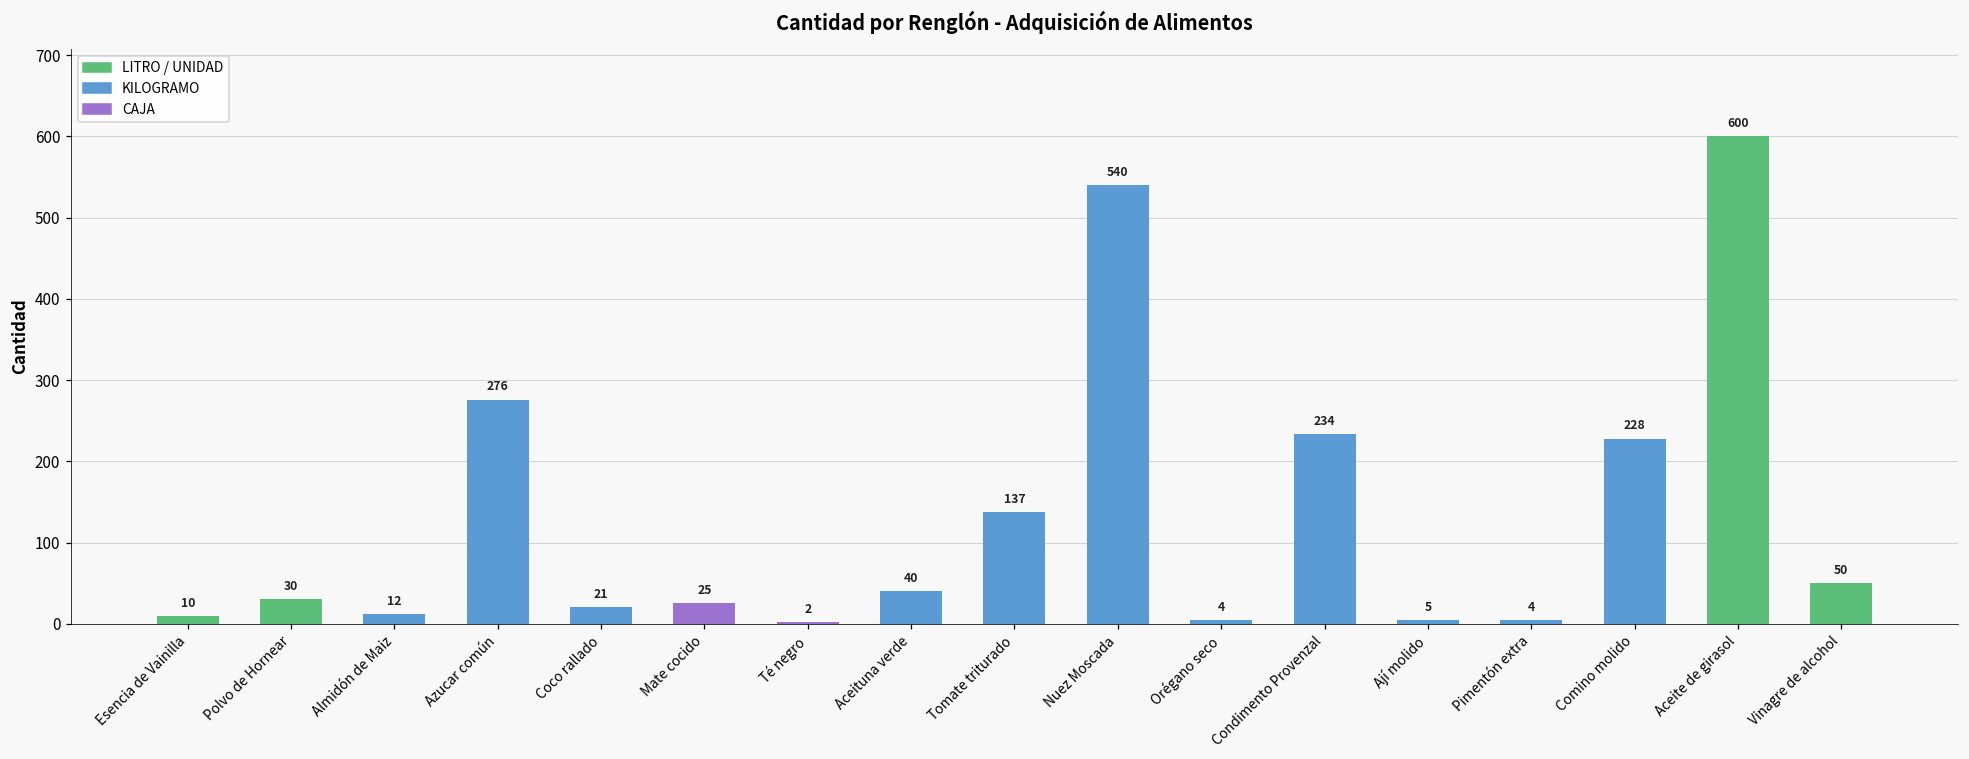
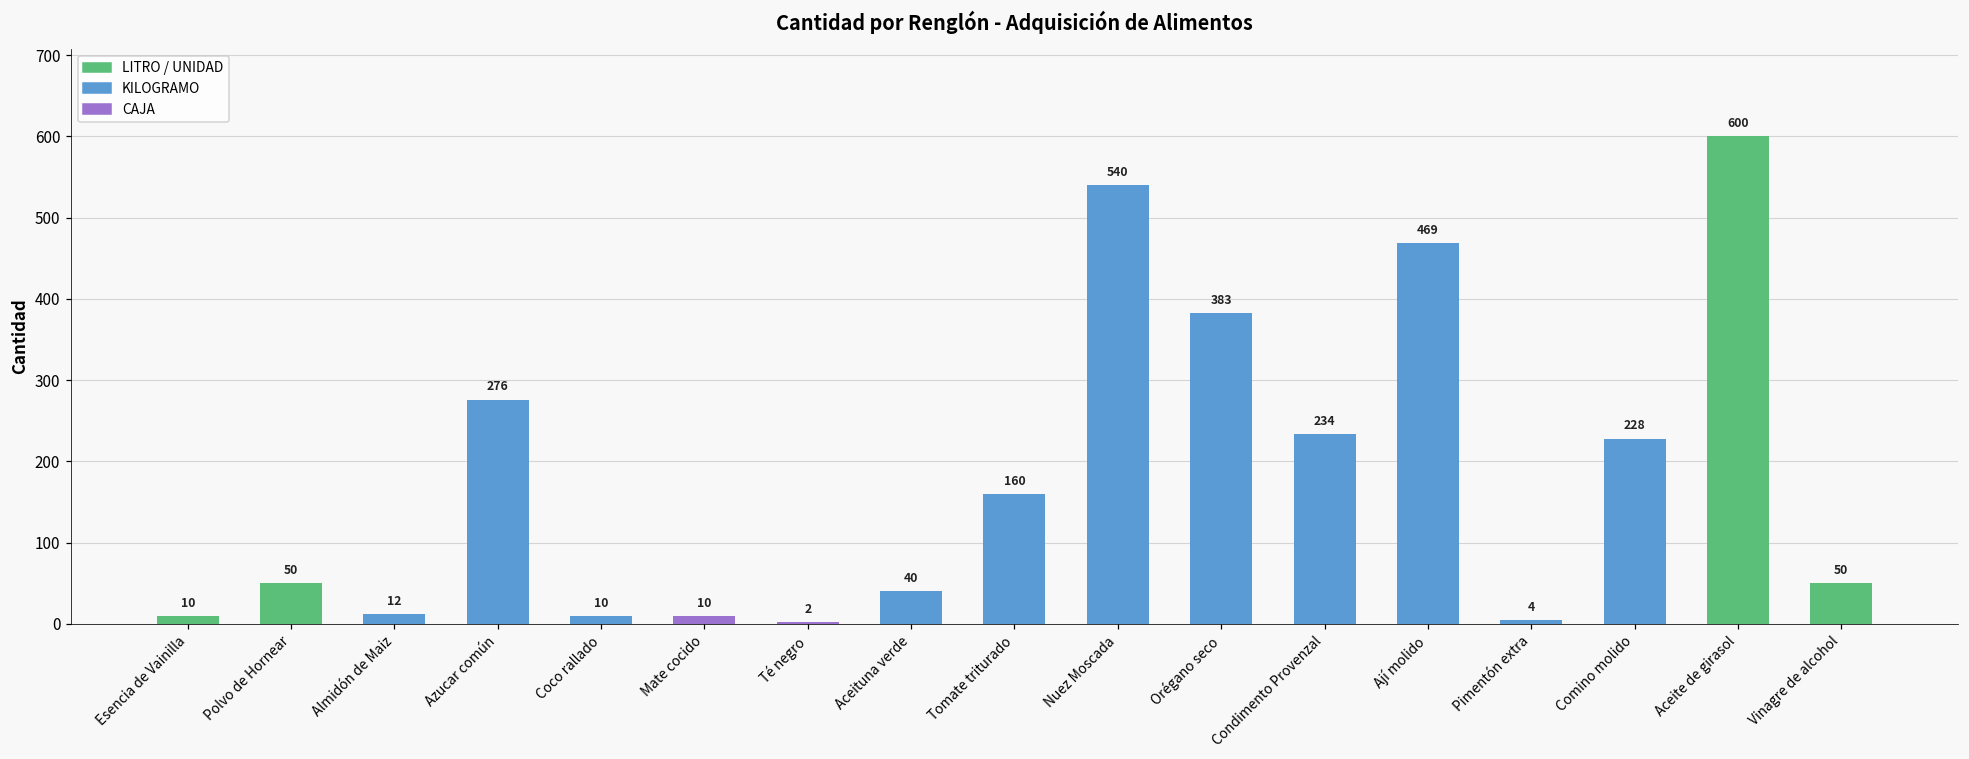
  {
    "Esencia de Vainilla": 10,
-   "Polvo de Hornear": 30,
+   "Polvo de Hornear": 50,
    "Almidón de Maiz": 12,
    "Azucar común": 276,
-   "Coco rallado": 21,
-   "Mate cocido": 25,
+   "Coco rallado": 10,
+   "Mate cocido": 10,
    "Té negro": 2,
    "Aceituna verde": 40,
-   "Tomate triturado": 137,
+   "Tomate triturado": 160,
    "Nuez Moscada": 540,
-   "Orégano seco": 4,
+   "Orégano seco": 383,
    "Condimento Provenzal": 234,
-   "Ají molido": 5,
+   "Ají molido": 469,
    "Pimentón extra": 4,
    "Comino molido": 228,
    "Aceite de girasol": 600,
    "Vinagre de alcohol": 50
  }
